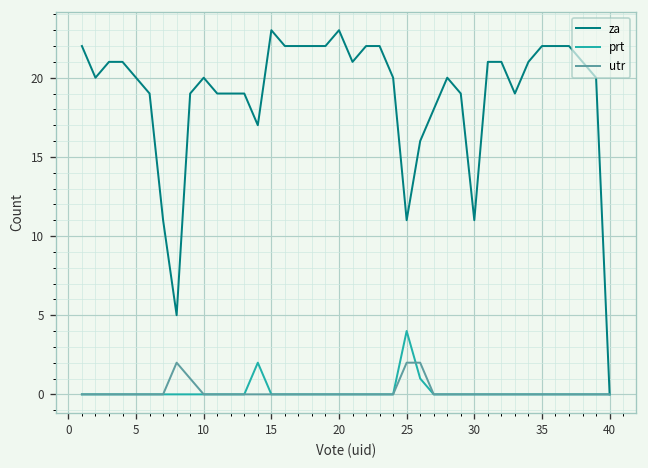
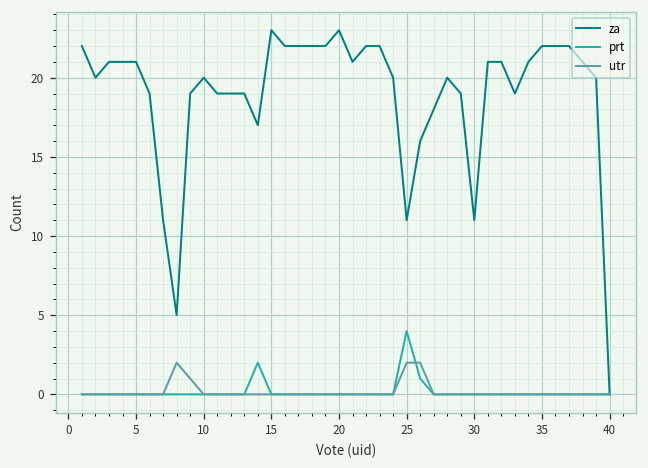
  {
    "za": {
-     "5": 20,
+     "5": 21,
      "10": 20,
      "15": 23,
      "20": 23,
      "25": 11,
      "30": 11,
      "35": 22
    },
    "prt": {
      "25": 4
    },
    "utr": {
      "25": 2
    }
  }
